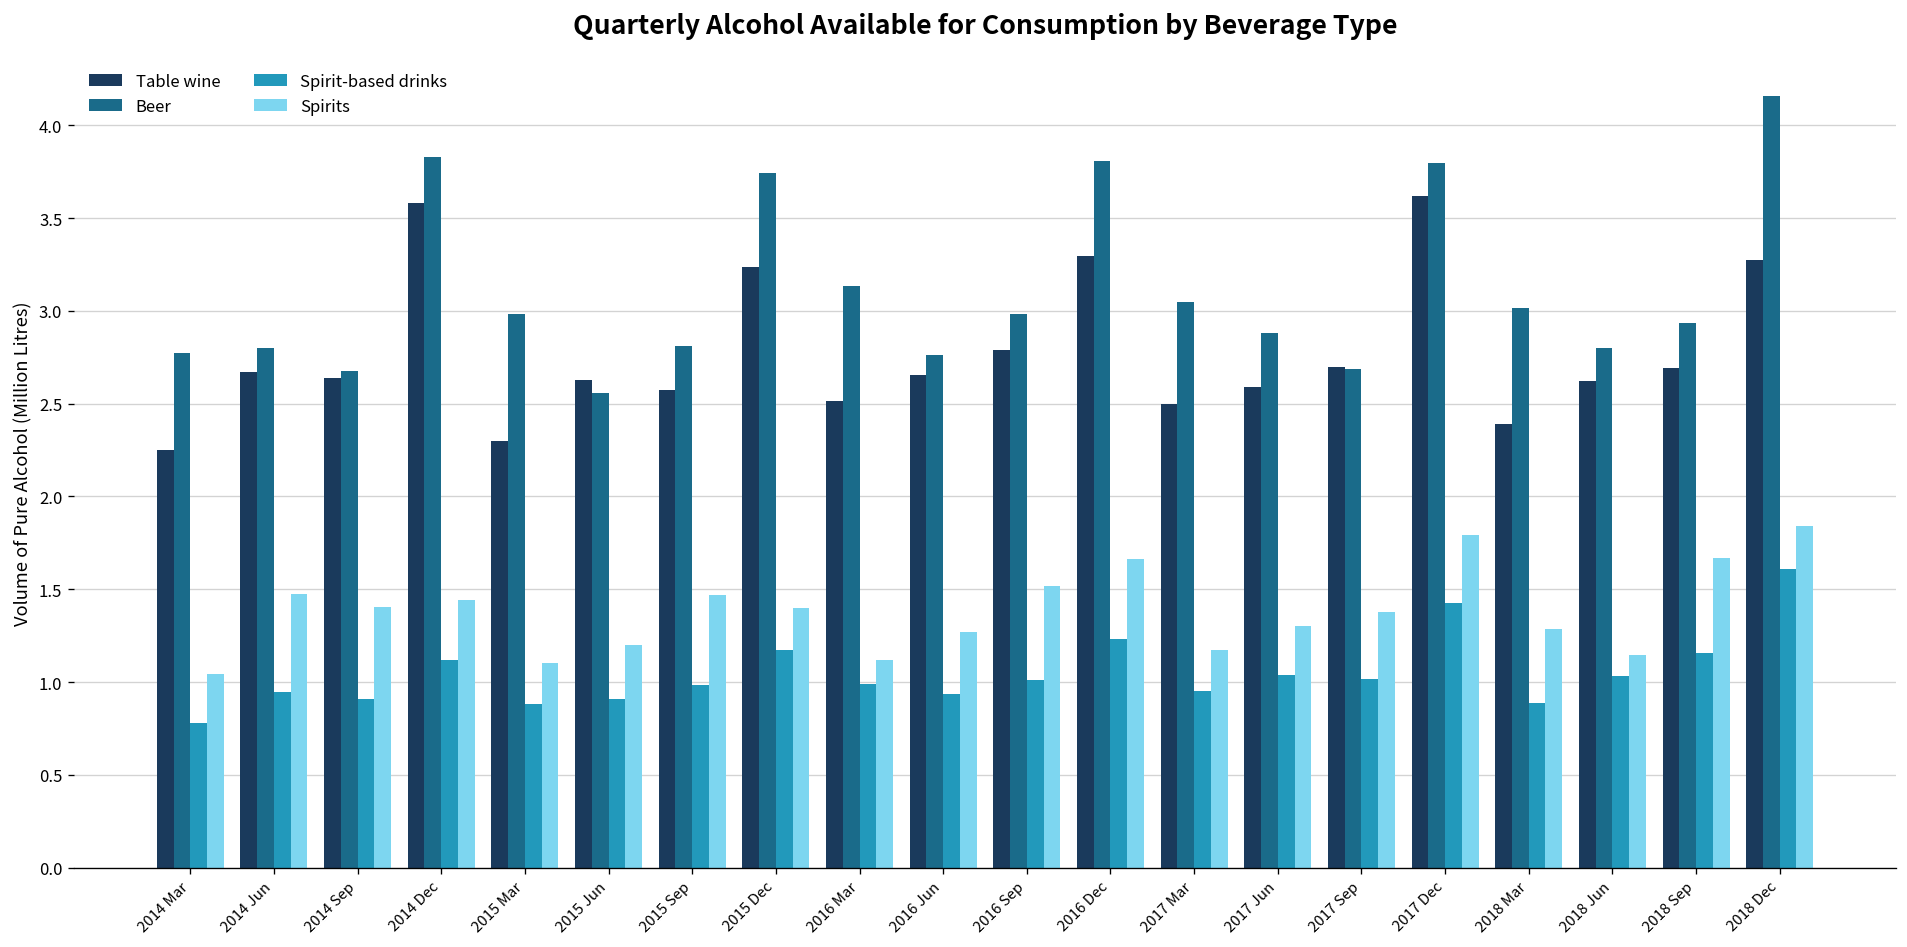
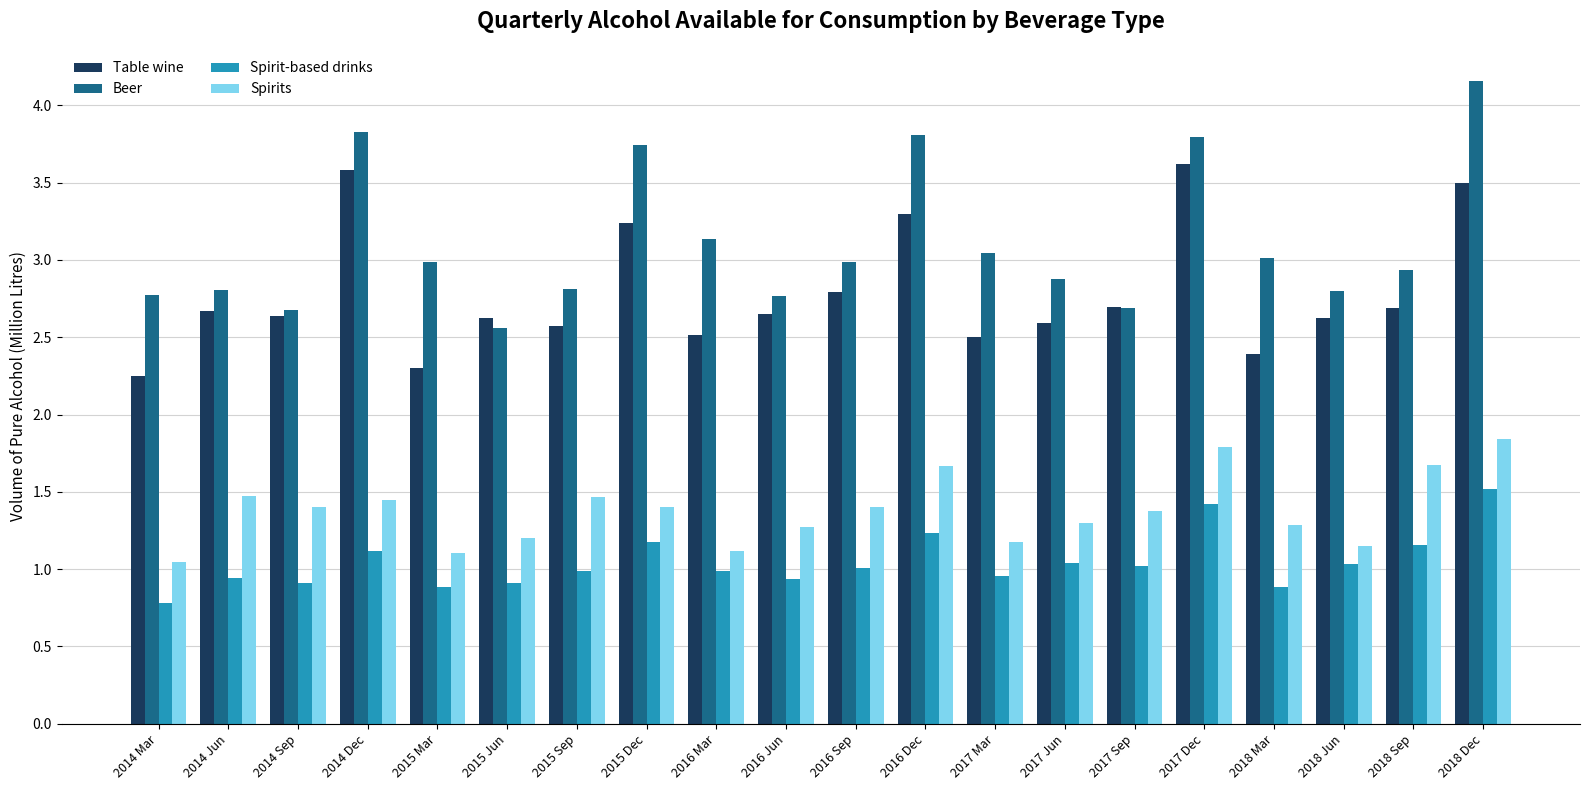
  {
    "Table wine": {
      "2014 Mar": 2.25,
      "2014 Jun": 2.67,
      "2014 Sep": 2.64,
      "2014 Dec": 3.58,
      "2015 Mar": 2.30,
      "2015 Jun": 2.63,
      "2015 Sep": 2.57,
      "2015 Dec": 3.24,
      "2016 Mar": 2.51,
      "2016 Jun": 2.65,
      "2016 Sep": 2.79,
      "2016 Dec": 3.30,
      "2017 Mar": 2.50,
      "2017 Jun": 2.59,
      "2017 Sep": 2.70,
      "2017 Dec": 3.62,
      "2018 Mar": 2.39,
      "2018 Jun": 2.62,
      "2018 Sep": 2.69,
-     "2018 Dec": 3.28
+     "2018 Dec": 3.50
    },
    "Beer": {
      "2014 Mar": 2.77,
      "2014 Jun": 2.80,
      "2014 Sep": 2.68,
      "2014 Dec": 3.83,
      "2015 Mar": 2.99,
      "2015 Jun": 2.56,
      "2015 Sep": 2.81,
      "2015 Dec": 3.74,
      "2016 Mar": 3.14,
      "2016 Jun": 2.76,
      "2016 Sep": 2.99,
      "2016 Dec": 3.81,
      "2017 Mar": 3.05,
      "2017 Jun": 2.88,
      "2017 Sep": 2.69,
      "2017 Dec": 3.80,
      "2018 Mar": 3.01,
      "2018 Jun": 2.80,
      "2018 Sep": 2.94,
      "2018 Dec": 4.16
    },
    "Spirit-based drinks": {
      "2014 Mar": 0.78,
      "2014 Jun": 0.95,
      "2014 Sep": 0.91,
      "2014 Dec": 1.12,
      "2015 Mar": 0.88,
      "2015 Jun": 0.91,
      "2015 Sep": 0.99,
      "2015 Dec": 1.17,
      "2016 Mar": 0.99,
      "2016 Jun": 0.93,
      "2016 Sep": 1.01,
      "2016 Dec": 1.23,
      "2017 Mar": 0.95,
      "2017 Jun": 1.04,
      "2017 Sep": 1.02,
      "2017 Dec": 1.42,
      "2018 Mar": 0.89,
      "2018 Jun": 1.03,
      "2018 Sep": 1.16,
-     "2018 Dec": 1.61
+     "2018 Dec": 1.52
    },
    "Spirits": {
      "2014 Mar": 1.04,
      "2014 Jun": 1.48,
      "2014 Sep": 1.41,
      "2014 Dec": 1.44,
      "2015 Mar": 1.10,
      "2015 Jun": 1.20,
      "2015 Sep": 1.47,
      "2015 Dec": 1.40,
      "2016 Mar": 1.12,
      "2016 Jun": 1.27,
-     "2016 Sep": 1.52,
+     "2016 Sep": 1.40,
      "2016 Dec": 1.66,
      "2017 Mar": 1.17,
      "2017 Jun": 1.30,
      "2017 Sep": 1.38,
      "2017 Dec": 1.79,
      "2018 Mar": 1.29,
      "2018 Jun": 1.15,
      "2018 Sep": 1.67,
      "2018 Dec": 1.84
    }
  }
